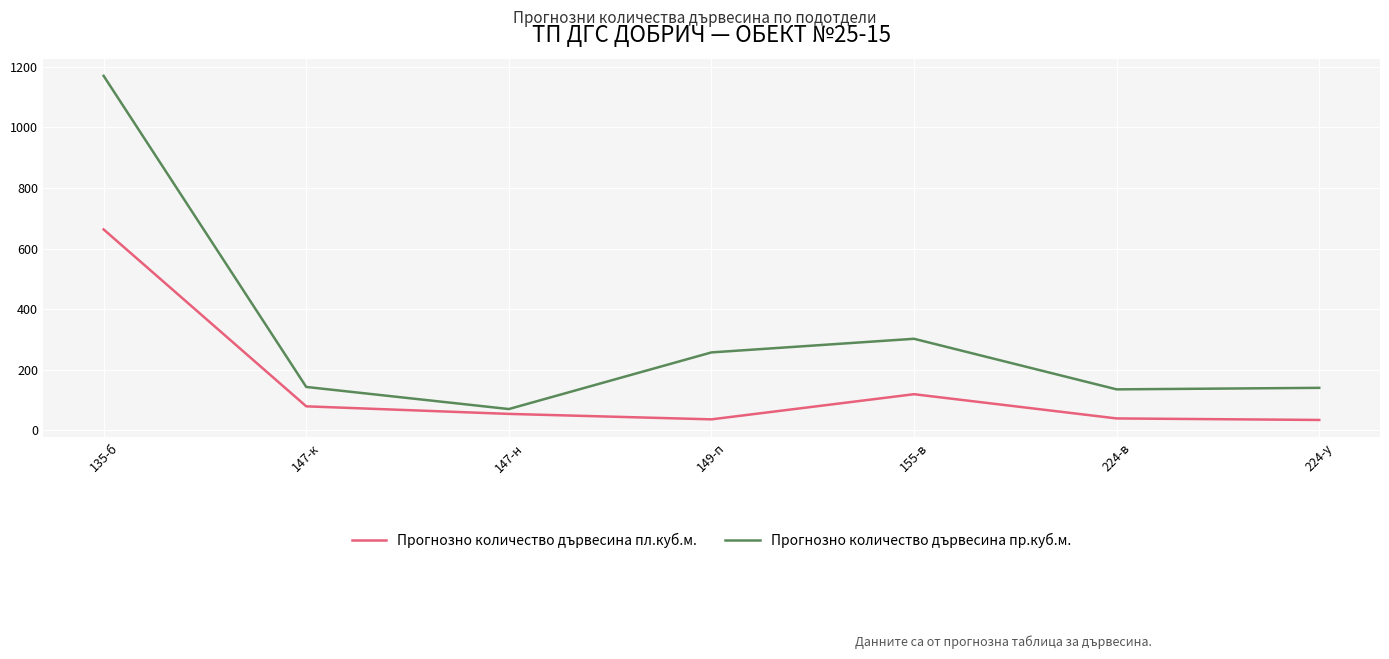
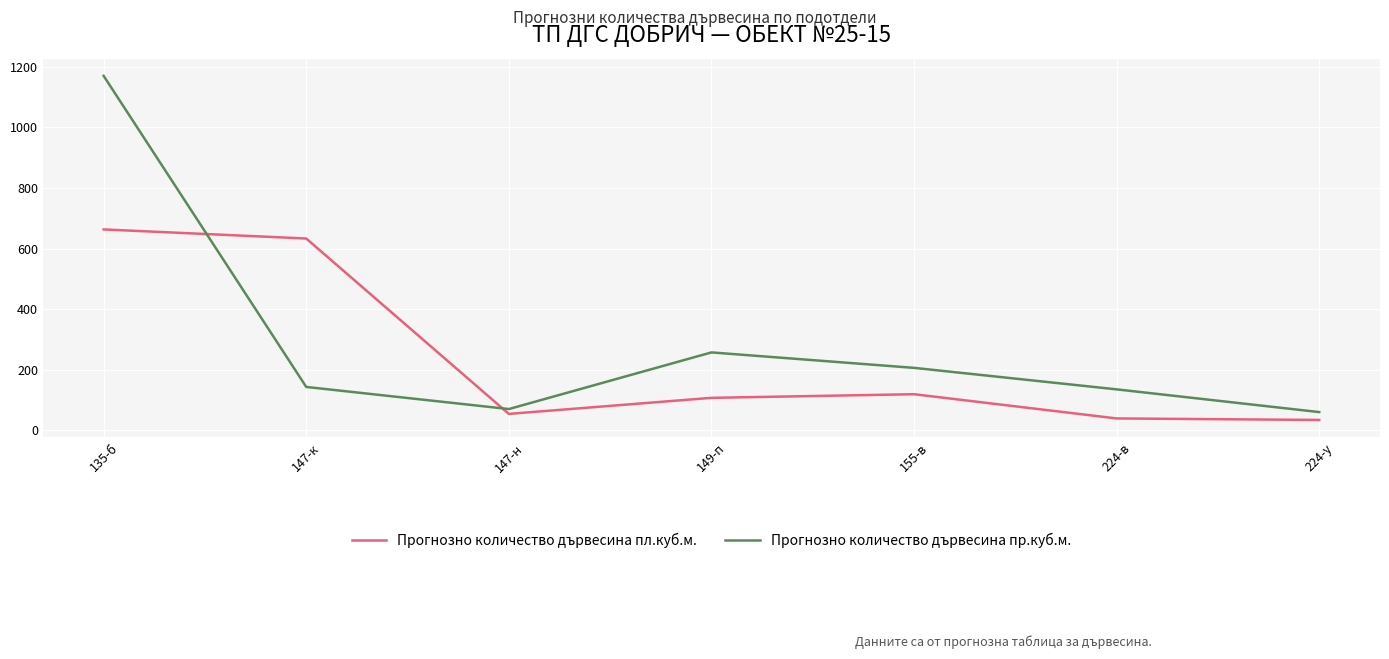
  {
    "Прогнозно количество дървесина пл.куб.м.": {
      "135-б": 660,
-     "147-к": 80,
+     "147-к": 630,
      "147-н": 50,
-     "149-п": 40,
+     "149-п": 110,
      "155-в": 120,
      "224-в": 40,
      "224-у": 30
    },
    "Прогнозно количество дървесина пр.куб.м.": {
      "135-б": 1170,
      "147-к": 140,
      "147-н": 70,
      "149-п": 260,
-     "155-в": 300,
+     "155-в": 210,
      "224-в": 140,
-     "224-у": 140
+     "224-у": 60
    }
  }
